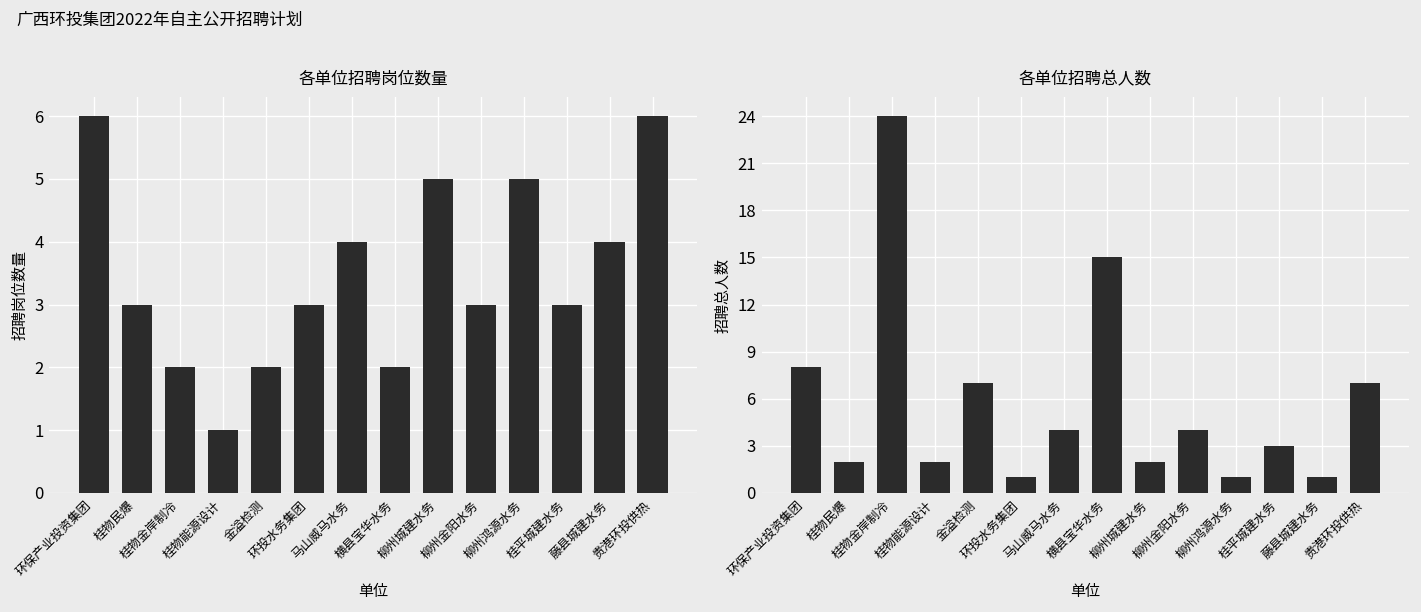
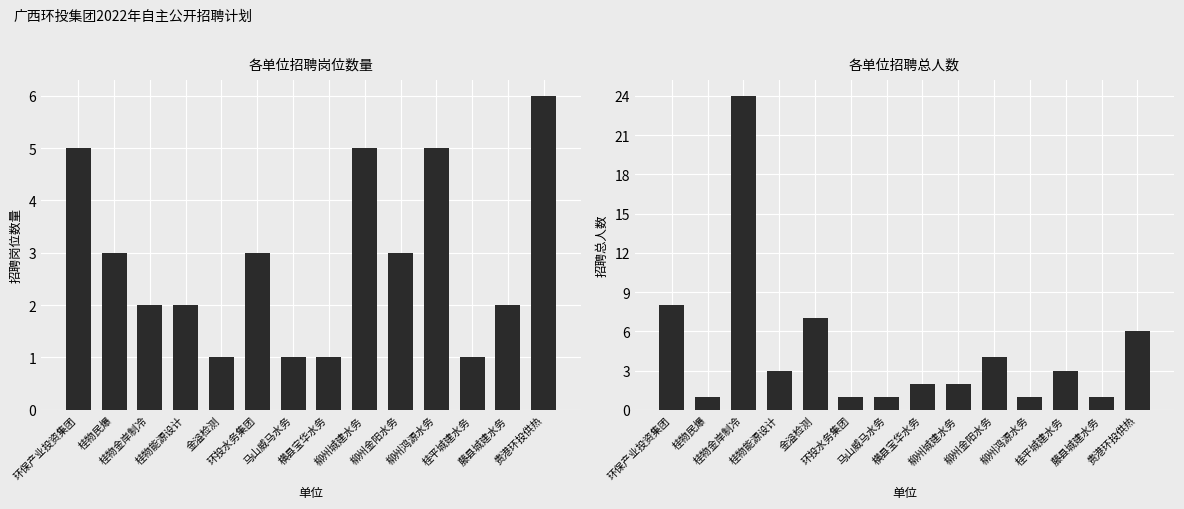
  {
    "各单位招聘岗位数量": {
-     "环保产业投资集团": 6,
+     "环保产业投资集团": 5,
      "桂物民爆": 3,
      "桂物金岸制冷": 2,
-     "桂物能源设计": 1,
-     "金溢检测": 2,
+     "桂物能源设计": 2,
+     "金溢检测": 1,
      "环投水务集团": 3,
-     "马山威马水务": 4,
-     "横县宝华水务": 2,
+     "马山威马水务": 1,
+     "横县宝华水务": 1,
      "柳州城建水务": 5,
      "柳州金阳水务": 3,
      "柳州鸿源水务": 5,
-     "桂平城建水务": 3,
-     "藤县城建水务": 4,
+     "桂平城建水务": 1,
+     "藤县城建水务": 2,
      "贵港环投供热": 6
    },
    "各单位招聘总人数": {
      "环保产业投资集团": 8,
-     "桂物民爆": 2,
+     "桂物民爆": 1,
      "桂物金岸制冷": 24,
-     "桂物能源设计": 2,
+     "桂物能源设计": 3,
      "金溢检测": 7,
      "环投水务集团": 1,
-     "马山威马水务": 4,
-     "横县宝华水务": 15,
+     "马山威马水务": 1,
+     "横县宝华水务": 2,
      "柳州城建水务": 2,
      "柳州金阳水务": 4,
      "柳州鸿源水务": 1,
      "桂平城建水务": 3,
      "藤县城建水务": 1,
-     "贵港环投供热": 7
+     "贵港环投供热": 6
    }
  }
